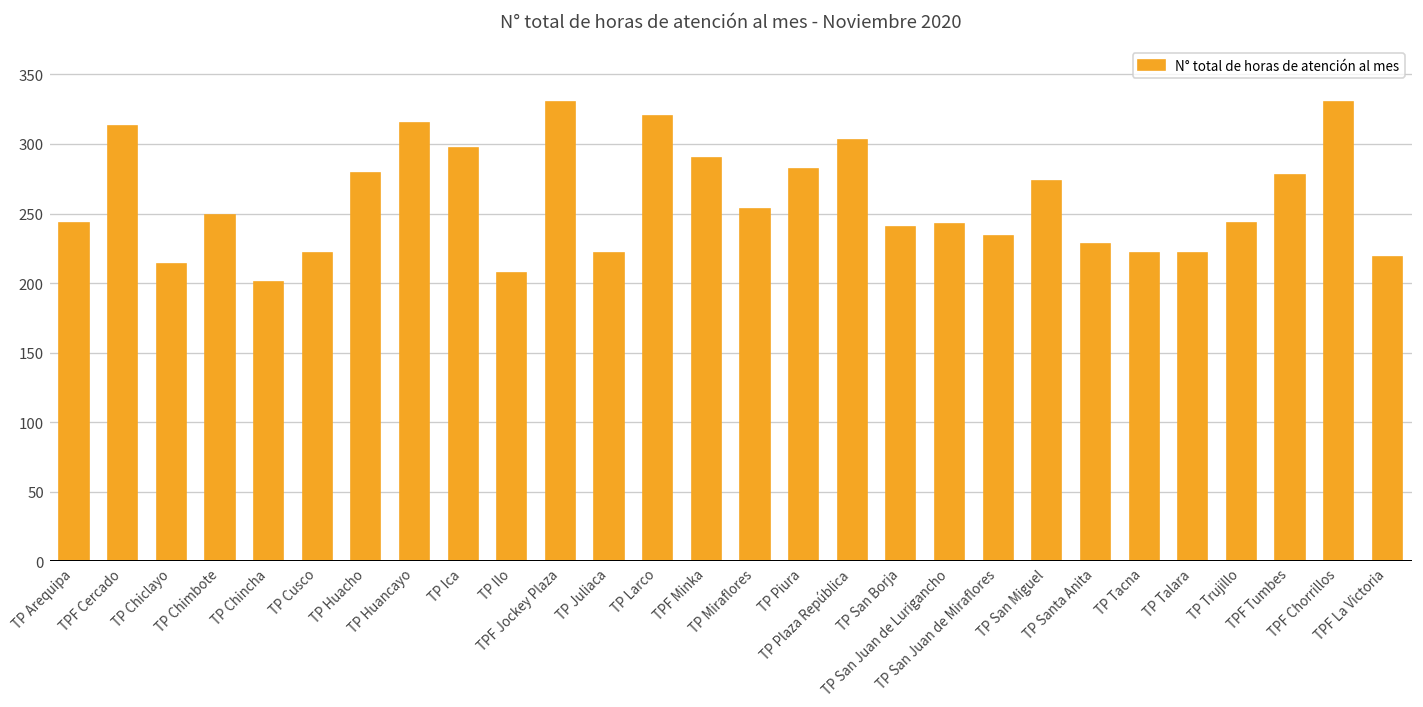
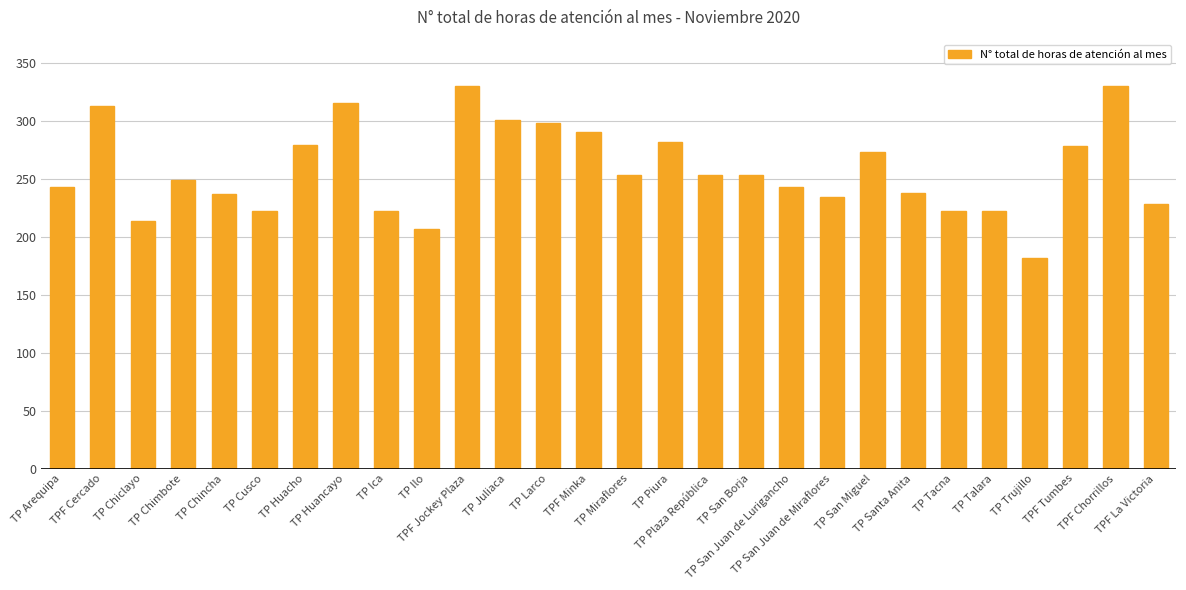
  {
    "TP Arequipa": 243,
    "TPF Cercado": 313,
    "TP Chiclayo": 214,
    "TP Chimbote": 249,
-   "TP Chincha": 201,
+   "TP Chincha": 237,
    "TP Cusco": 222,
    "TP Huacho": 279,
    "TP Huancayo": 315,
-   "TP Ica": 297,
+   "TP Ica": 222,
    "TP Ilo": 207,
    "TPF Jockey Plaza": 330,
-   "TP Juliaca": 222,
-   "TP Larco": 320,
+   "TP Juliaca": 301,
+   "TP Larco": 298,
    "TPF Minka": 290,
    "TP Miraflores": 253,
    "TP Piura": 282,
-   "TP Plaza República": 303,
-   "TP San Borja": 240,
+   "TP Plaza República": 253,
+   "TP San Borja": 253,
    "TP San Juan de Lurigancho": 243,
    "TP San Juan de Miraflores": 234,
    "TP San Miguel": 274,
-   "TP Santa Anita": 228,
+   "TP Santa Anita": 238,
    "TP Tacna": 222,
    "TP Talara": 222,
-   "TP Trujillo": 243,
+   "TP Trujillo": 182,
    "TPF Tumbes": 278,
    "TPF Chorrillos": 330,
-   "TPF La Victoria": 219
+   "TPF La Victoria": 228
  }
